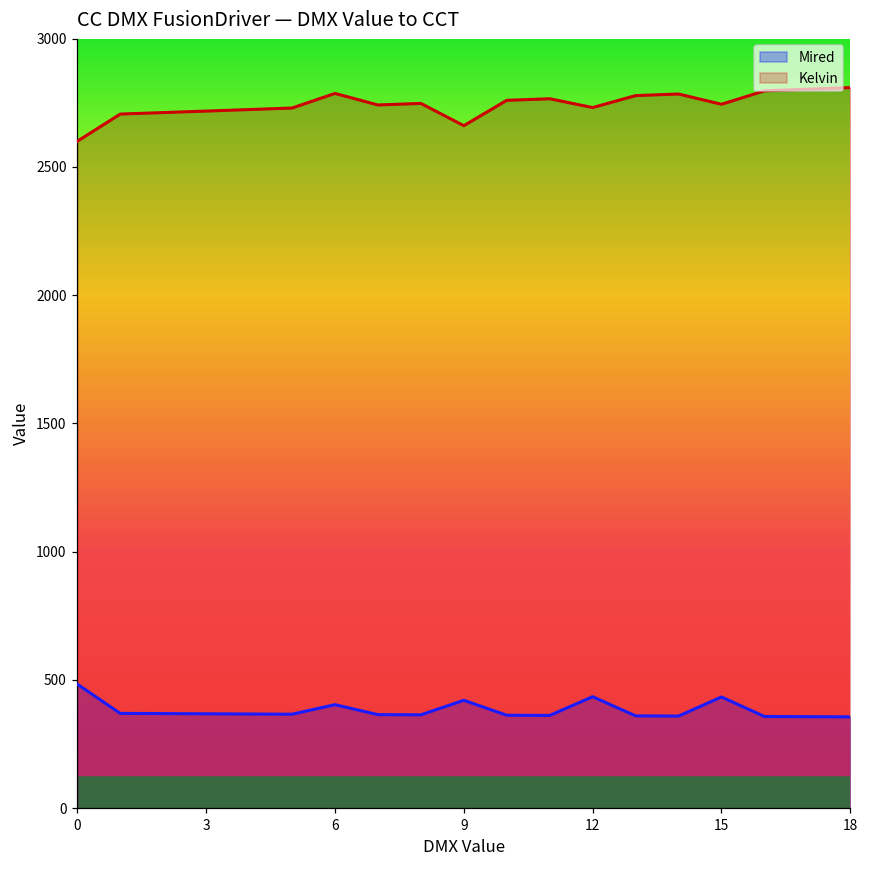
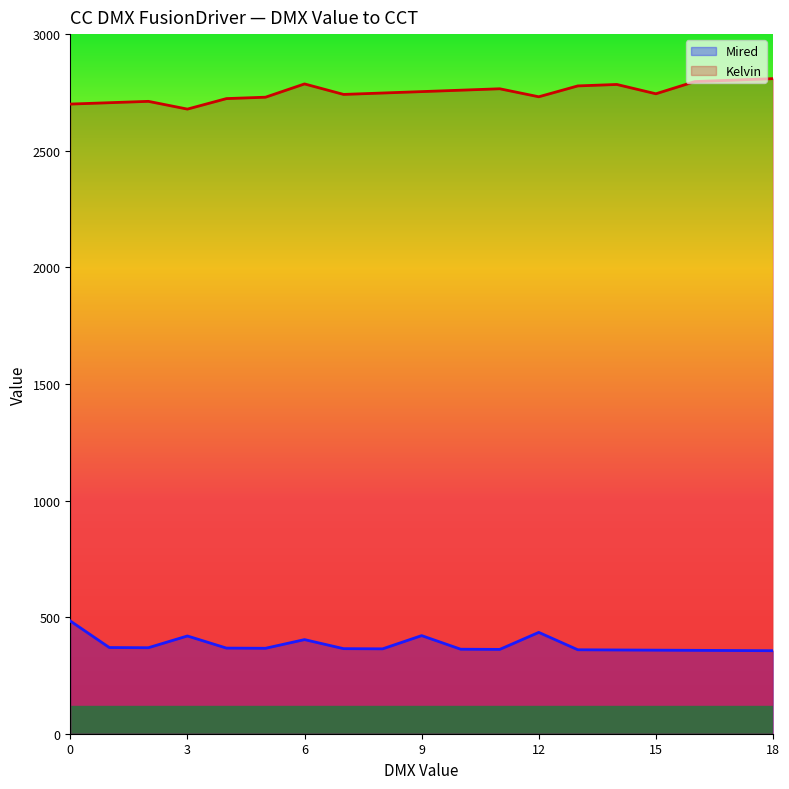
  {
    "Mired": {
      "0": 480,
-     "3": 370,
+     "3": 420,
      "6": 400,
      "9": 420,
      "12": 430,
-     "15": 430,
+     "15": 360,
      "18": 360
    },
    "Kelvin": {
-     "0": 2600,
-     "3": 2720,
+     "0": 2700,
+     "3": 2680,
      "6": 2790,
-     "9": 2660,
+     "9": 2750,
      "12": 2730,
      "15": 2740,
      "18": 2810
    }
  }
